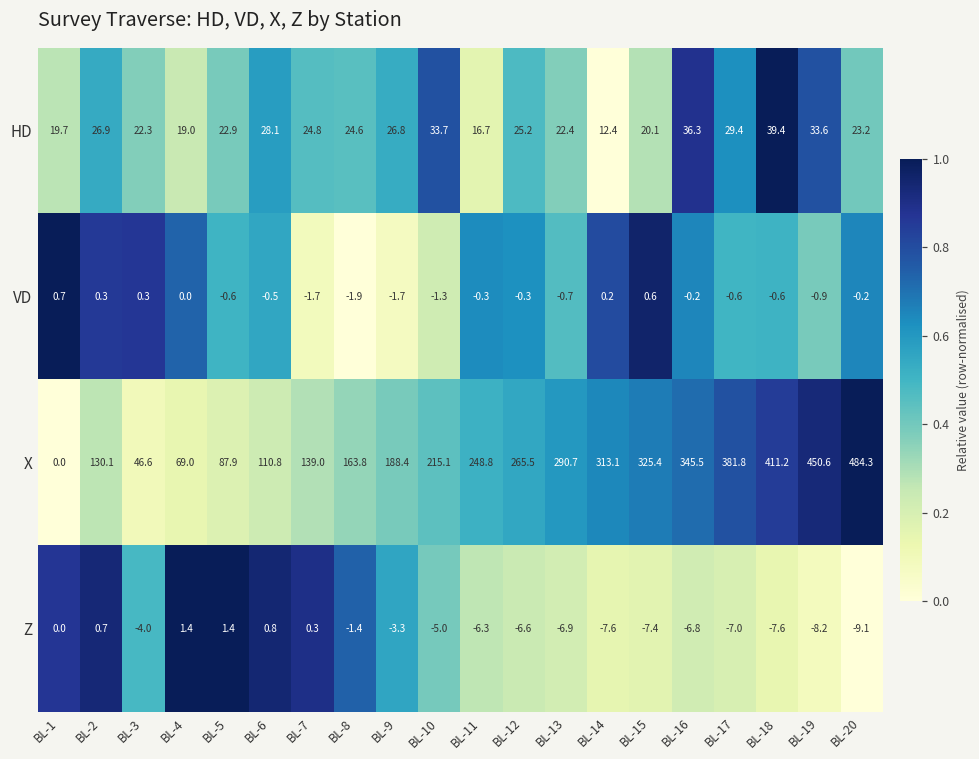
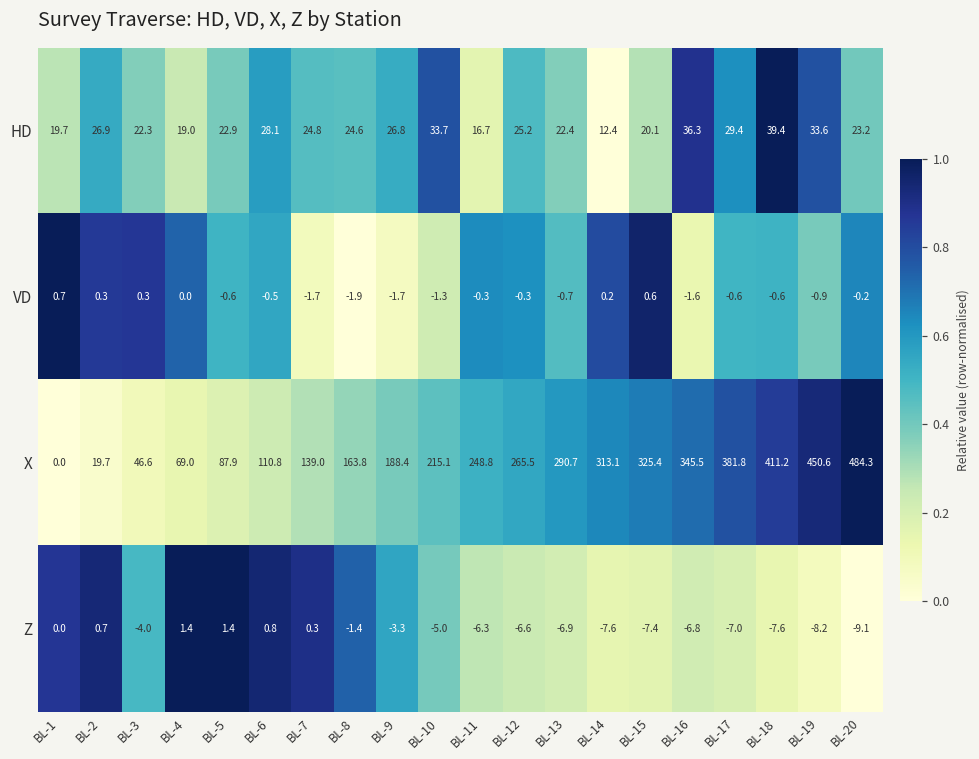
  {
    "HD": {
      "BL-1": 19.7,
      "BL-2": 26.9,
      "BL-3": 22.3,
      "BL-4": 19.0,
      "BL-5": 22.9,
      "BL-6": 28.1,
      "BL-7": 24.8,
      "BL-8": 24.6,
      "BL-9": 26.8,
      "BL-10": 33.7,
      "BL-11": 16.7,
      "BL-12": 25.2,
      "BL-13": 22.4,
      "BL-14": 12.4,
      "BL-15": 20.1,
      "BL-16": 36.3,
      "BL-17": 29.4,
      "BL-18": 39.4,
      "BL-19": 33.6,
      "BL-20": 23.2
    },
    "VD": {
      "BL-1": 0.7,
      "BL-2": 0.3,
      "BL-3": 0.3,
      "BL-4": 0.0,
      "BL-5": -0.6,
      "BL-6": -0.5,
      "BL-7": -1.7,
      "BL-8": -1.9,
      "BL-9": -1.7,
      "BL-10": -1.3,
      "BL-11": -0.3,
      "BL-12": -0.3,
      "BL-13": -0.7,
      "BL-14": 0.2,
      "BL-15": 0.6,
-     "BL-16": -0.2,
+     "BL-16": -1.6,
      "BL-17": -0.6,
      "BL-18": -0.6,
      "BL-19": -0.9,
      "BL-20": -0.2
    },
    "X": {
      "BL-1": 0.0,
-     "BL-2": 130.1,
+     "BL-2": 19.7,
      "BL-3": 46.6,
      "BL-4": 69.0,
      "BL-5": 87.9,
      "BL-6": 110.8,
      "BL-7": 139.0,
      "BL-8": 163.8,
      "BL-9": 188.4,
      "BL-10": 215.1,
      "BL-11": 248.8,
      "BL-12": 265.5,
      "BL-13": 290.7,
      "BL-14": 313.1,
      "BL-15": 325.4,
      "BL-16": 345.5,
      "BL-17": 381.8,
      "BL-18": 411.2,
      "BL-19": 450.6,
      "BL-20": 484.3
    },
    "Z": {
      "BL-1": 0.0,
      "BL-2": 0.7,
      "BL-3": -4.0,
      "BL-4": 1.4,
      "BL-5": 1.4,
      "BL-6": 0.8,
      "BL-7": 0.3,
      "BL-8": -1.4,
      "BL-9": -3.3,
      "BL-10": -5.0,
      "BL-11": -6.3,
      "BL-12": -6.6,
      "BL-13": -6.9,
      "BL-14": -7.6,
      "BL-15": -7.4,
      "BL-16": -6.8,
      "BL-17": -7.0,
      "BL-18": -7.6,
      "BL-19": -8.2,
      "BL-20": -9.1
    }
  }
